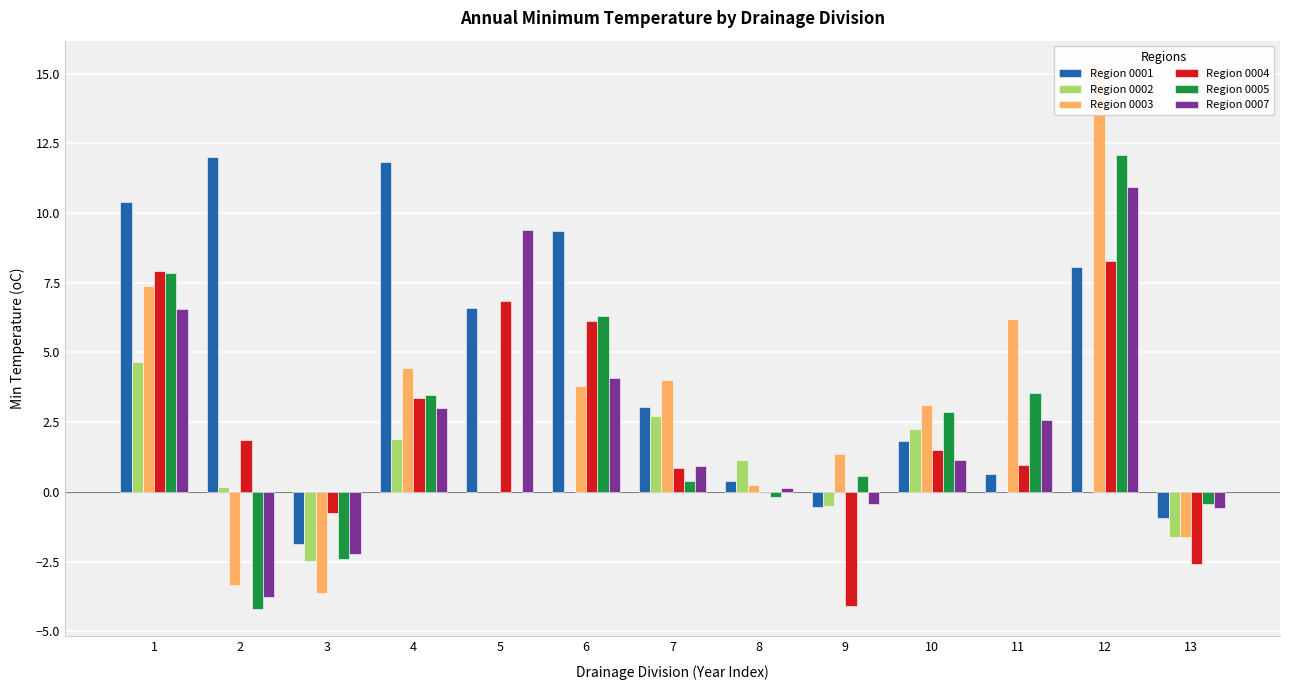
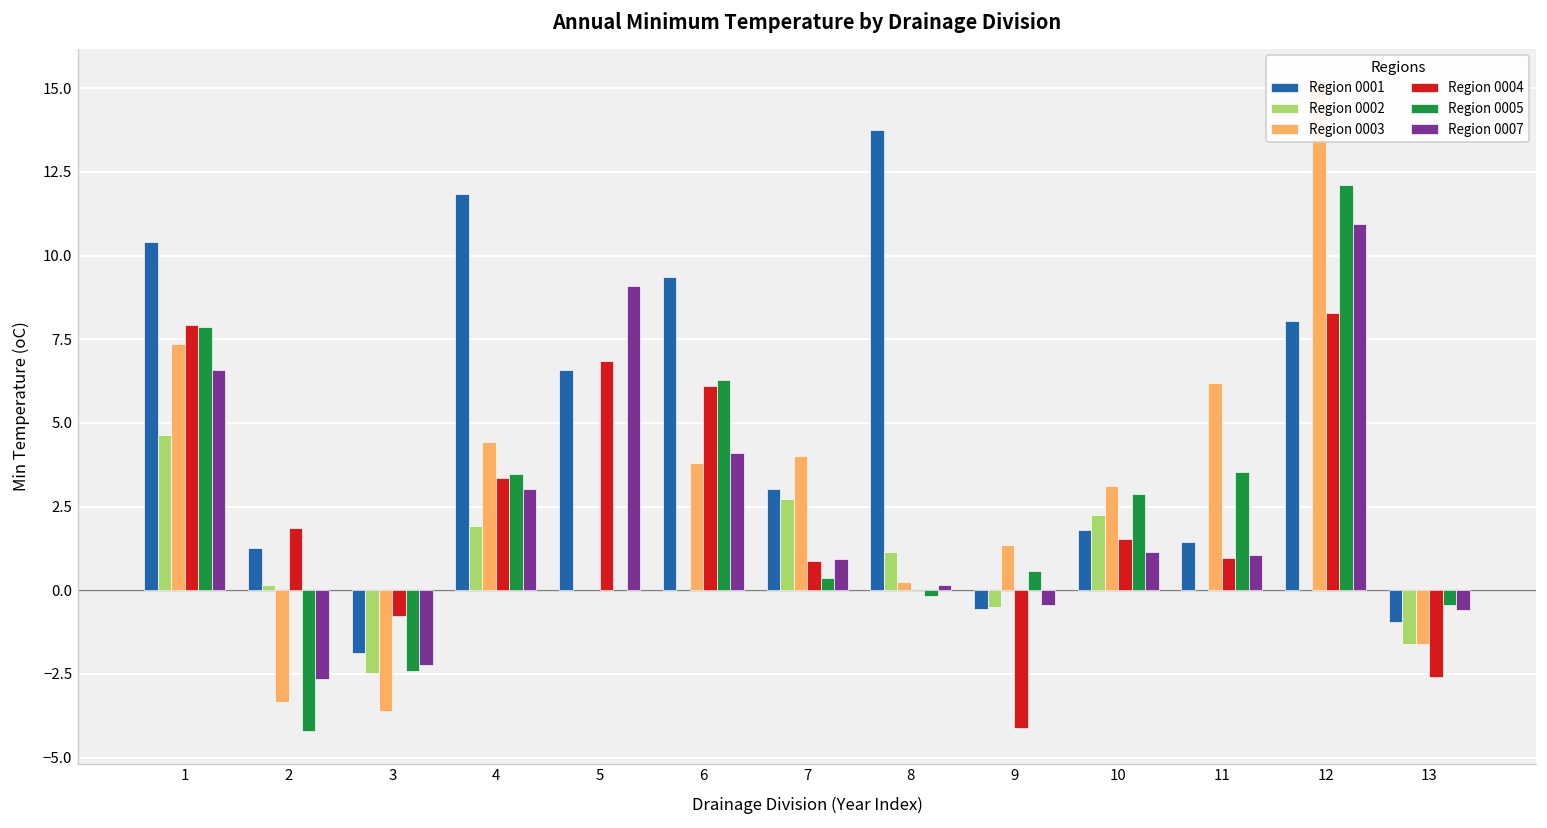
  {
    "Region 0001": {
      "1": 10.4,
-     "2": 12.0,
+     "2": 1.3,
      "3": -1.9,
      "4": 11.8,
      "5": 6.6,
      "6": 9.4,
      "7": 3.0,
-     "8": 0.4,
+     "8": 13.8,
      "9": -0.6,
      "10": 1.8,
-     "11": 0.6,
+     "11": 1.4,
      "12": 8.0,
      "13": -0.9
    },
    "Region 0004": {
      "1": 7.9,
      "2": 1.9,
      "3": -0.8,
      "4": 3.4,
      "5": 6.9,
      "6": 6.1,
      "7": 0.9,
      "9": -4.1,
      "10": 1.5,
      "11": 1.0,
      "12": 8.3,
      "13": -2.6
    },
    "Region 0007": {
      "1": 6.6,
-     "2": -3.8,
+     "2": -2.6,
      "3": -2.2,
      "4": 3.0,
-     "5": 9.4,
+     "5": 9.1,
      "6": 4.1,
      "7": 0.9,
      "8": 0.2,
      "9": -0.4,
      "10": 1.1,
-     "11": 2.6,
+     "11": 1.0,
      "12": 10.9,
      "13": -0.6
    }
  }
